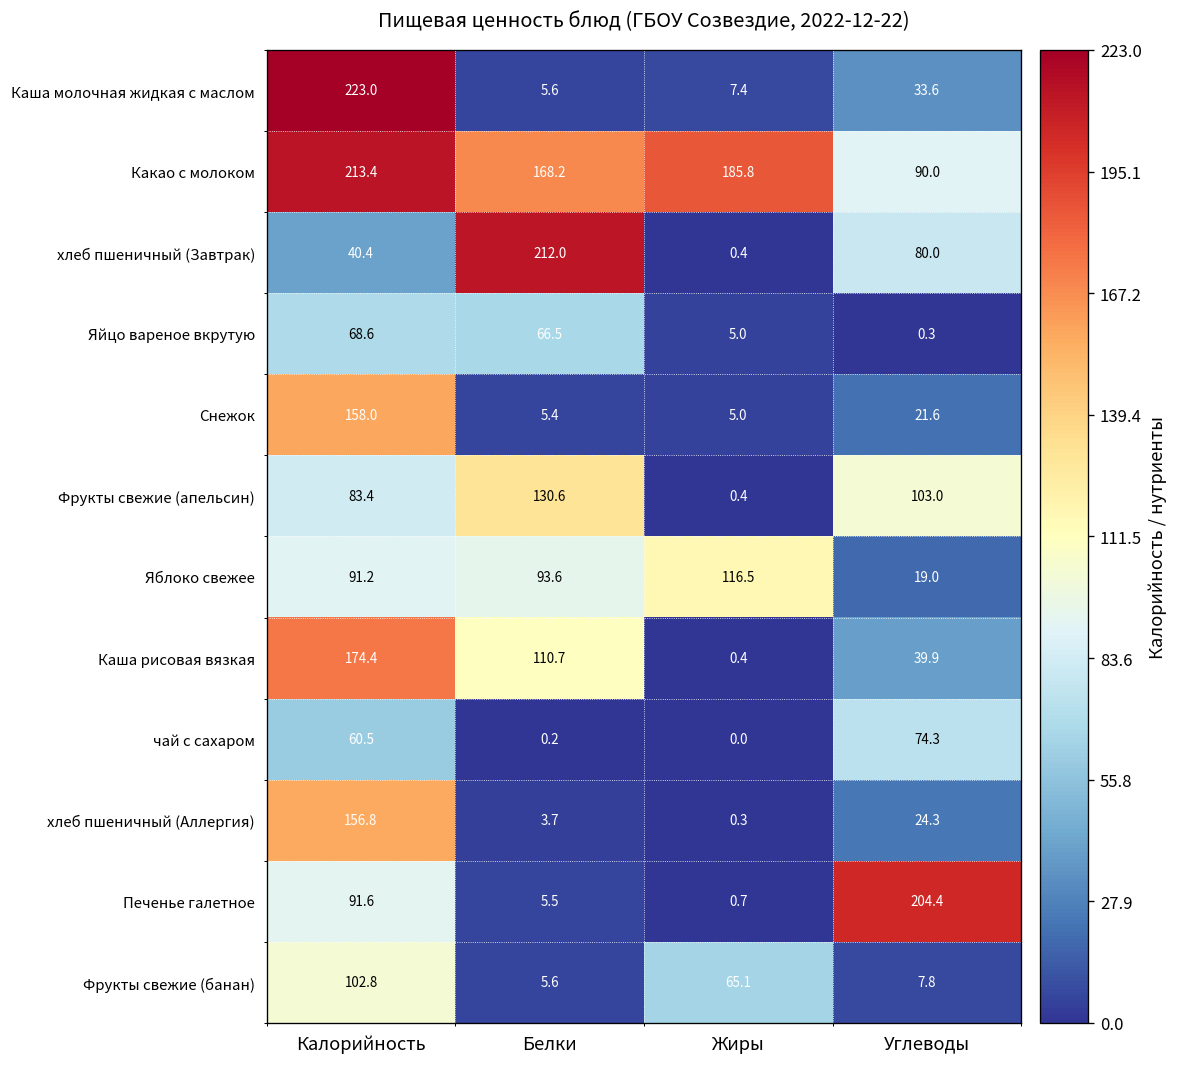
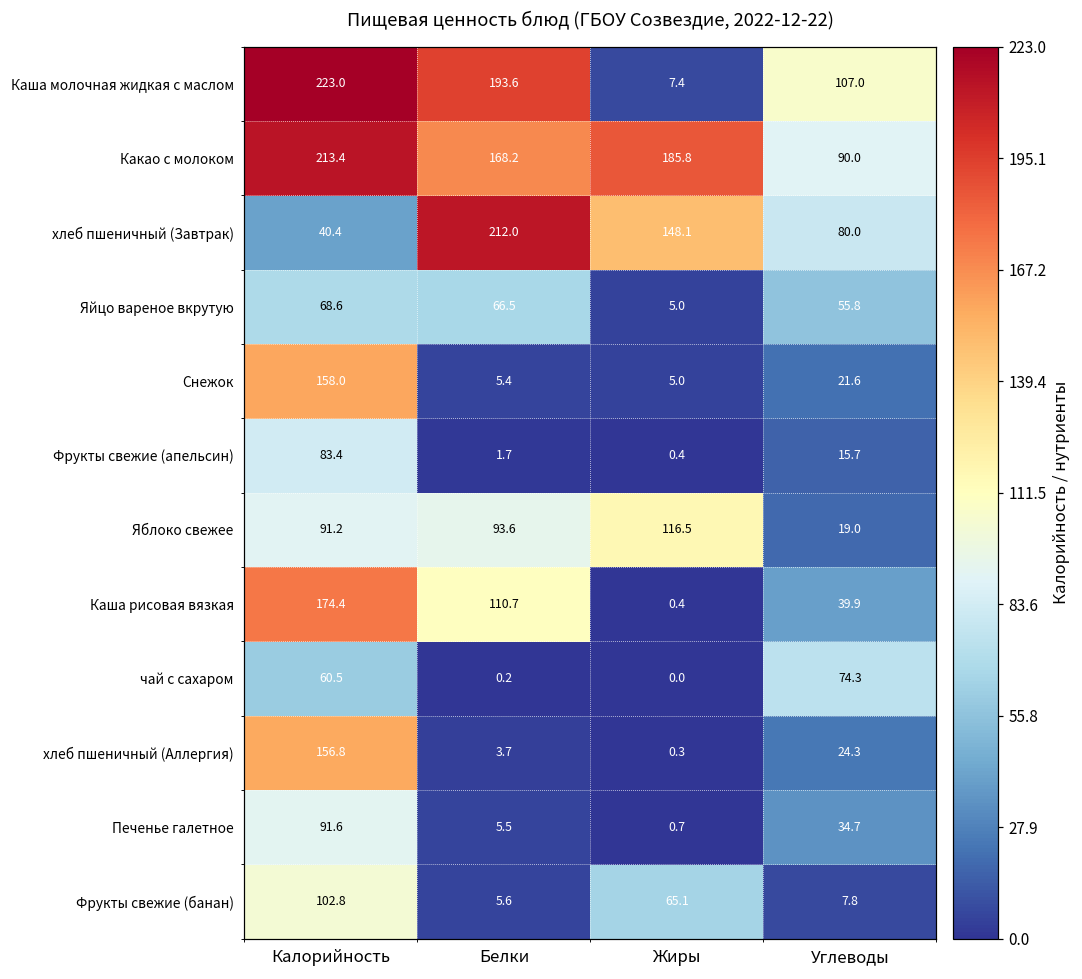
  {
    "Каша молочная жидкая с маслом": {
      "Калорийность": 223.0,
-     "Белки": 5.6,
+     "Белки": 193.6,
      "Жиры": 7.4,
-     "Углеводы": 33.6
+     "Углеводы": 107.0
    },
    "Какао с молоком": {
      "Калорийность": 213.4,
      "Белки": 168.2,
      "Жиры": 185.8,
      "Углеводы": 90.0
    },
    "хлеб пшеничный (Завтрак)": {
      "Калорийность": 40.4,
      "Белки": 212.0,
-     "Жиры": 0.4,
+     "Жиры": 148.1,
      "Углеводы": 80.0
    },
    "Яйцо вареное вкрутую": {
      "Калорийность": 68.6,
      "Белки": 66.5,
      "Жиры": 5.0,
-     "Углеводы": 0.3
+     "Углеводы": 55.8
    },
    "Снежок": {
      "Калорийность": 158.0,
      "Белки": 5.4,
      "Жиры": 5.0,
      "Углеводы": 21.6
    },
    "Фрукты свежие (апельсин)": {
      "Калорийность": 83.4,
-     "Белки": 130.6,
+     "Белки": 1.7,
      "Жиры": 0.4,
-     "Углеводы": 103.0
+     "Углеводы": 15.7
    },
    "Яблоко свежее": {
      "Калорийность": 91.2,
      "Белки": 93.6,
      "Жиры": 116.5,
      "Углеводы": 19.0
    },
    "Каша рисовая вязкая": {
      "Калорийность": 174.4,
      "Белки": 110.7,
      "Жиры": 0.4,
      "Углеводы": 39.9
    },
    "чай с сахаром": {
      "Калорийность": 60.5,
      "Белки": 0.2,
      "Жиры": 0.0,
      "Углеводы": 74.3
    },
    "хлеб пшеничный (Аллергия)": {
      "Калорийность": 156.8,
      "Белки": 3.7,
      "Жиры": 0.3,
      "Углеводы": 24.3
    },
    "Печенье галетное": {
      "Калорийность": 91.6,
      "Белки": 5.5,
      "Жиры": 0.7,
-     "Углеводы": 204.4
+     "Углеводы": 34.7
    },
    "Фрукты свежие (банан)": {
      "Калорийность": 102.8,
      "Белки": 5.6,
      "Жиры": 65.1,
      "Углеводы": 7.8
    }
  }
